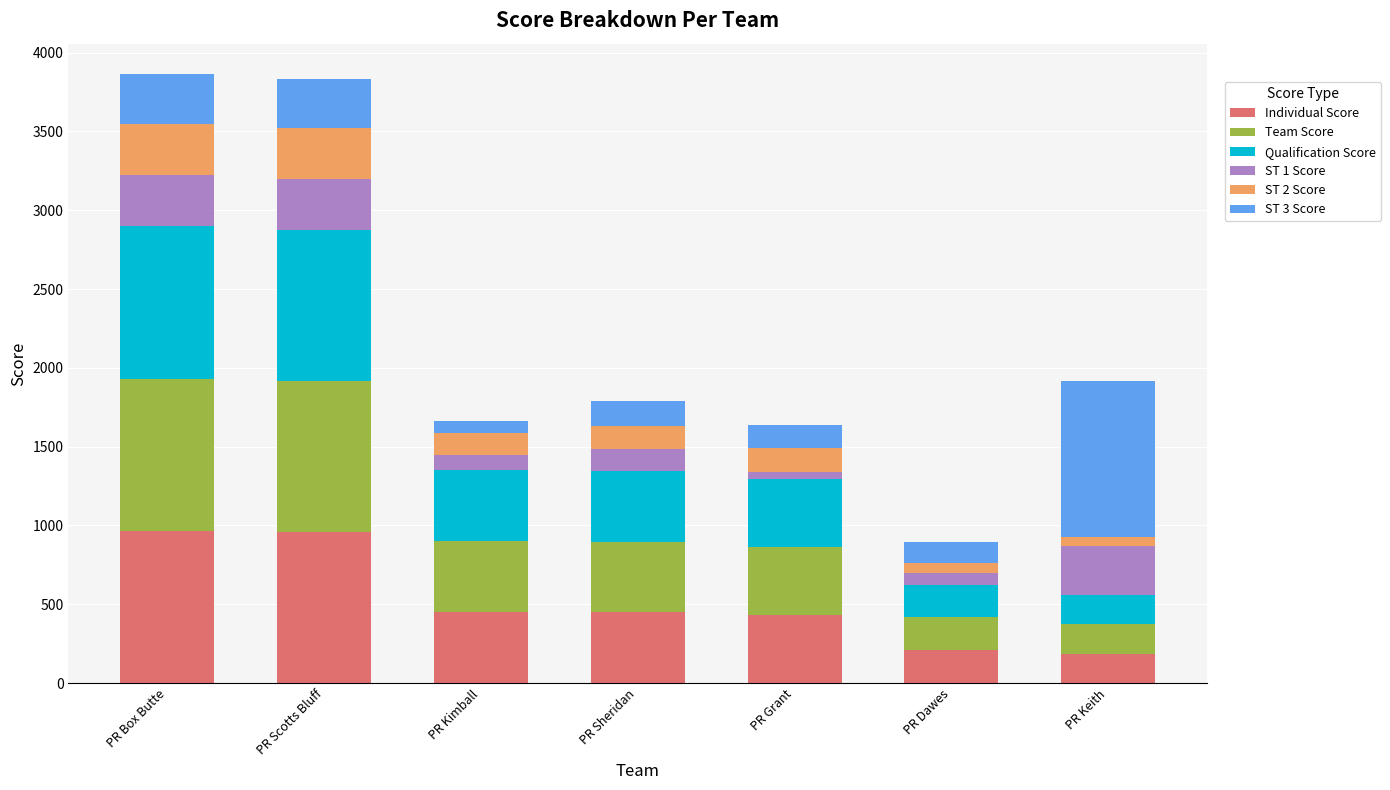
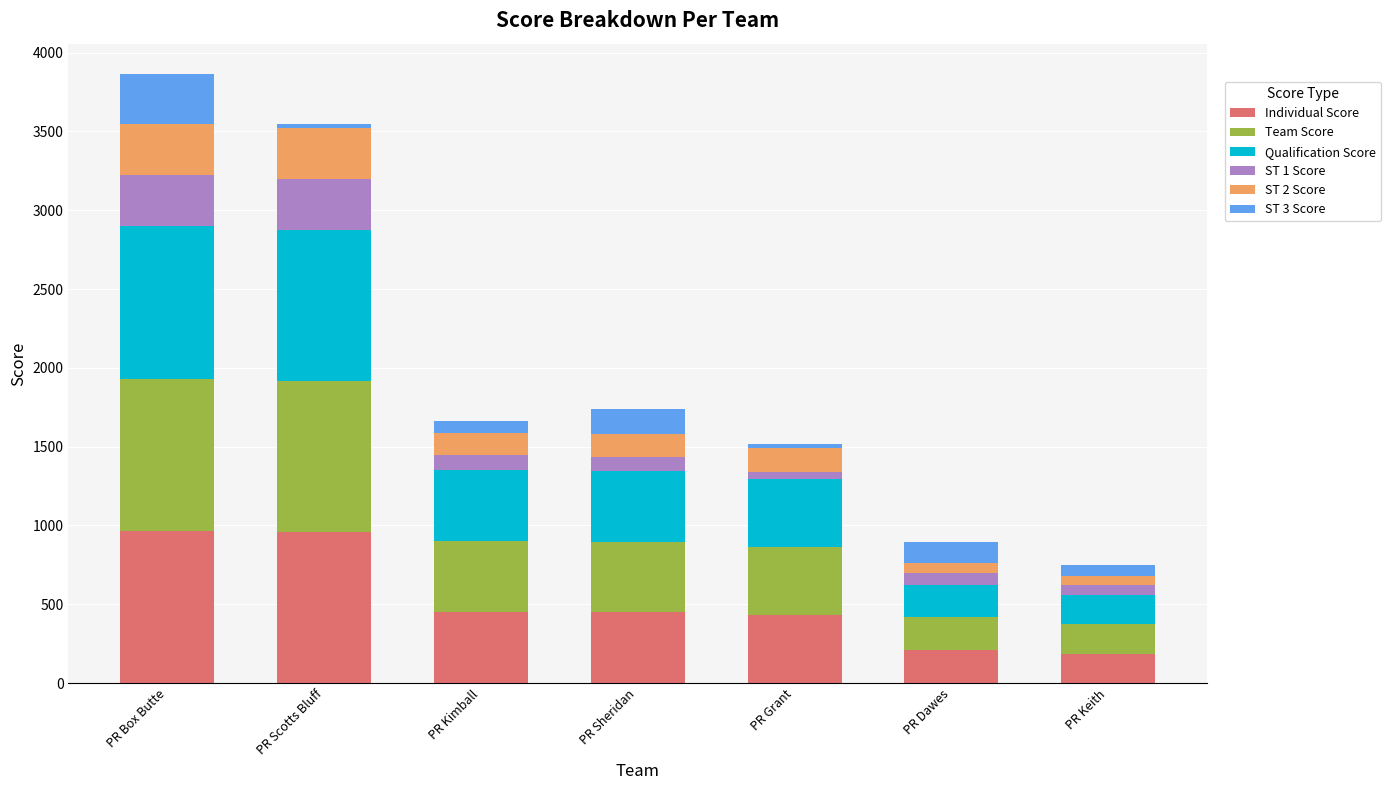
  {
    "Team Score": {
      "PR Box Butte": 970,
      "PR Scotts Bluff": 960,
      "PR Kimball": 450,
      "PR Sheridan": 450,
      "PR Grant": 430,
      "PR Dawes": 210,
      "PR Keith": 190
    },
    "Qualification Score": {
      "PR Box Butte": 970,
      "PR Scotts Bluff": 960,
      "PR Kimball": 450,
      "PR Sheridan": 450,
      "PR Grant": 430,
      "PR Dawes": 210,
      "PR Keith": 190
    },
    "ST 1 Score": {
      "PR Box Butte": 330,
      "PR Scotts Bluff": 320,
      "PR Kimball": 100,
-     "PR Sheridan": 140,
+     "PR Sheridan": 90,
      "PR Grant": 40,
      "PR Dawes": 70,
-     "PR Keith": 310
+     "PR Keith": 60
    },
    "ST 3 Score": {
      "PR Box Butte": 320,
-     "PR Scotts Bluff": 310,
+     "PR Scotts Bluff": 30,
      "PR Kimball": 80,
      "PR Sheridan": 160,
-     "PR Grant": 150,
+     "PR Grant": 30,
      "PR Dawes": 140,
-     "PR Keith": 990
+     "PR Keith": 70
    }
  }
